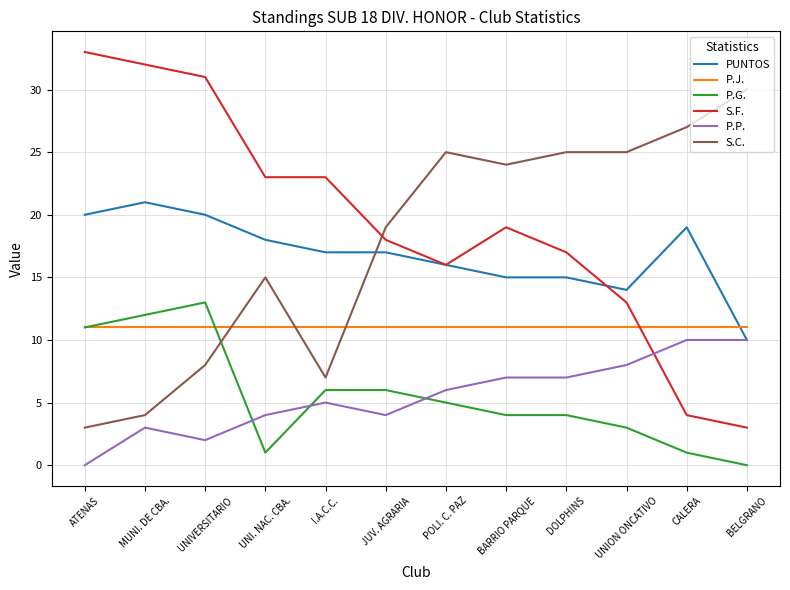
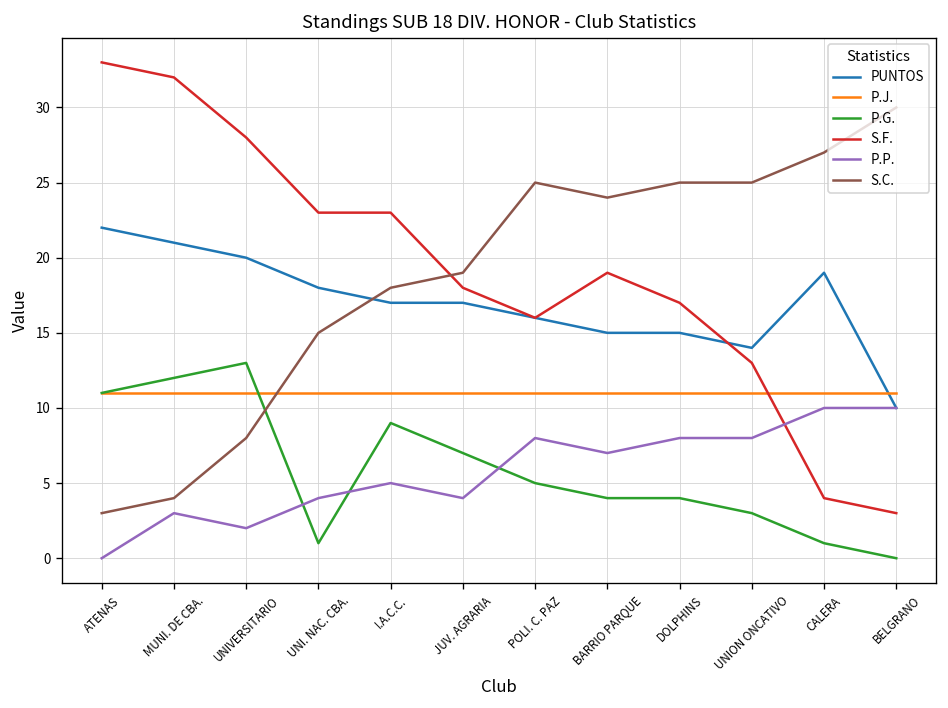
  {
    "PUNTOS": {
-     "ATENAS": 20,
+     "ATENAS": 22,
      "MUNI. DE CBA.": 21,
      "UNIVERSITARIO": 20,
      "UNI. NAC. CBA.": 18,
      "I.A.C.C.": 17,
      "JUV. AGRARIA": 17,
      "BARRIO PARQUE": 15,
      "DOLPHINS": 15,
      "UNION ONCATIVO": 14,
      "CALERA": 19
    },
    "P.J.": {
      "MUNI. DE CBA.": 11,
      "UNIVERSITARIO": 11,
      "UNI. NAC. CBA.": 11,
      "I.A.C.C.": 11,
      "JUV. AGRARIA": 11,
      "POLI. C. PAZ": 11,
      "BARRIO PARQUE": 11,
      "DOLPHINS": 11,
      "UNION ONCATIVO": 11,
      "CALERA": 11,
      "BELGRANO": 11
    },
    "P.G.": {
      "MUNI. DE CBA.": 12,
      "UNIVERSITARIO": 13,
      "UNI. NAC. CBA.": 1,
-     "I.A.C.C.": 6,
-     "JUV. AGRARIA": 6,
+     "I.A.C.C.": 9,
+     "JUV. AGRARIA": 7,
      "POLI. C. PAZ": 5,
      "BARRIO PARQUE": 4,
      "DOLPHINS": 4,
      "UNION ONCATIVO": 3,
      "CALERA": 1,
      "BELGRANO": 0
    },
    "S.F.": {
      "ATENAS": 33,
      "MUNI. DE CBA.": 32,
-     "UNIVERSITARIO": 31,
+     "UNIVERSITARIO": 28,
      "UNI. NAC. CBA.": 23,
      "I.A.C.C.": 23,
      "JUV. AGRARIA": 18,
      "BARRIO PARQUE": 19,
      "DOLPHINS": 17,
      "UNION ONCATIVO": 13,
      "CALERA": 4,
      "BELGRANO": 3
    },
    "P.P.": {
      "ATENAS": 0,
      "MUNI. DE CBA.": 3,
      "UNIVERSITARIO": 2,
      "UNI. NAC. CBA.": 4,
      "I.A.C.C.": 5,
      "JUV. AGRARIA": 4,
-     "POLI. C. PAZ": 6,
+     "POLI. C. PAZ": 8,
      "BARRIO PARQUE": 7,
-     "DOLPHINS": 7,
+     "DOLPHINS": 8,
      "UNION ONCATIVO": 8,
      "CALERA": 10
    },
    "S.C.": {
      "ATENAS": 3,
      "MUNI. DE CBA.": 4,
      "UNIVERSITARIO": 8,
      "UNI. NAC. CBA.": 15,
-     "I.A.C.C.": 7,
+     "I.A.C.C.": 18,
      "JUV. AGRARIA": 19,
      "POLI. C. PAZ": 25,
      "BARRIO PARQUE": 24,
      "DOLPHINS": 25,
      "UNION ONCATIVO": 25,
      "CALERA": 27
    }
  }
